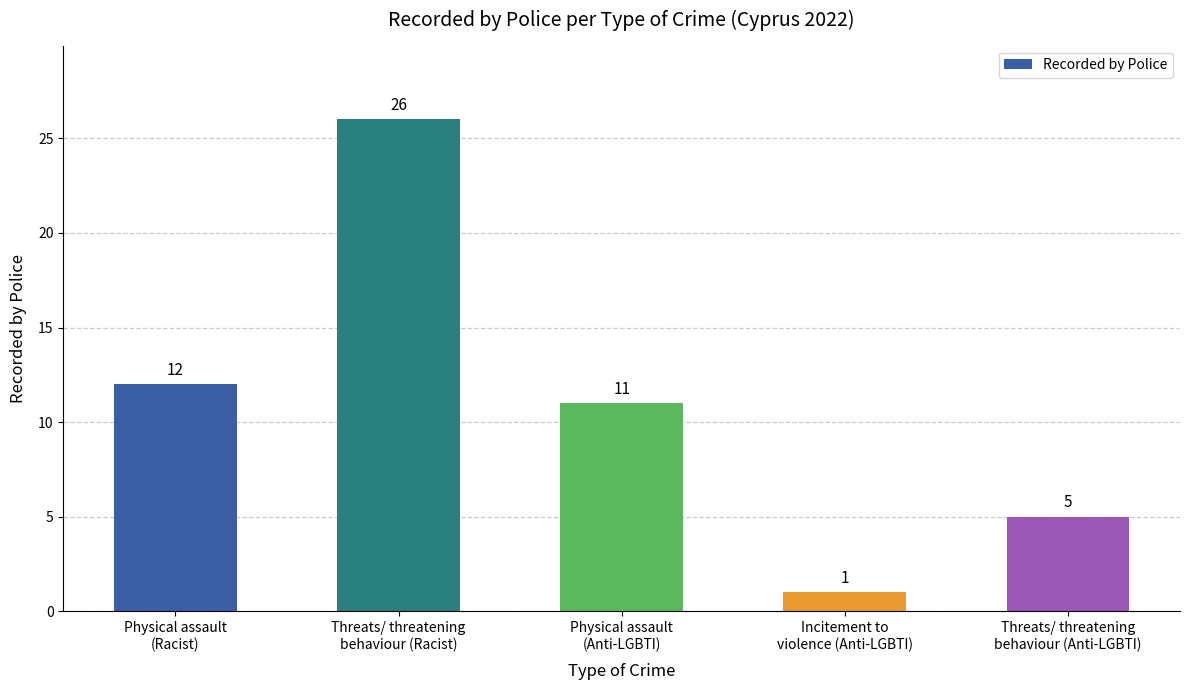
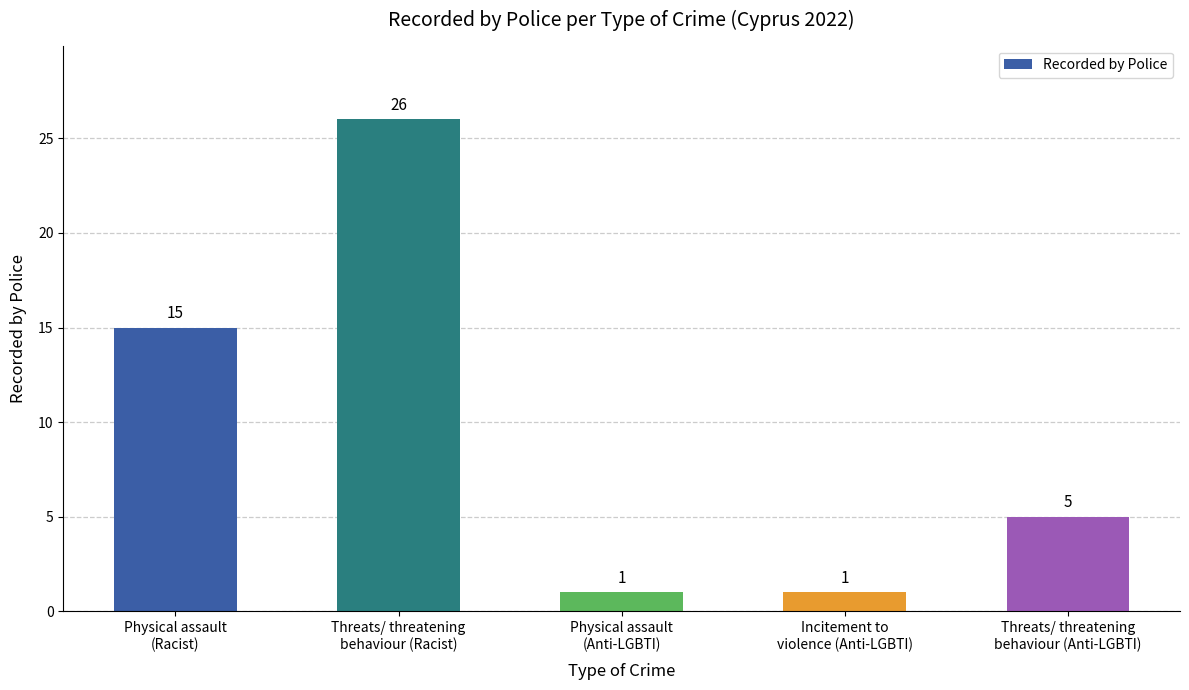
  {
-   "Physical assault (Racist)": 12,
+   "Physical assault (Racist)": 15,
    "Threats/ threatening behaviour (Racist)": 26,
-   "Physical assault (Anti-LGBTI)": 11,
+   "Physical assault (Anti-LGBTI)": 1,
    "Incitement to violence (Anti-LGBTI)": 1,
    "Threats/ threatening behaviour (Anti-LGBTI)": 5
  }
